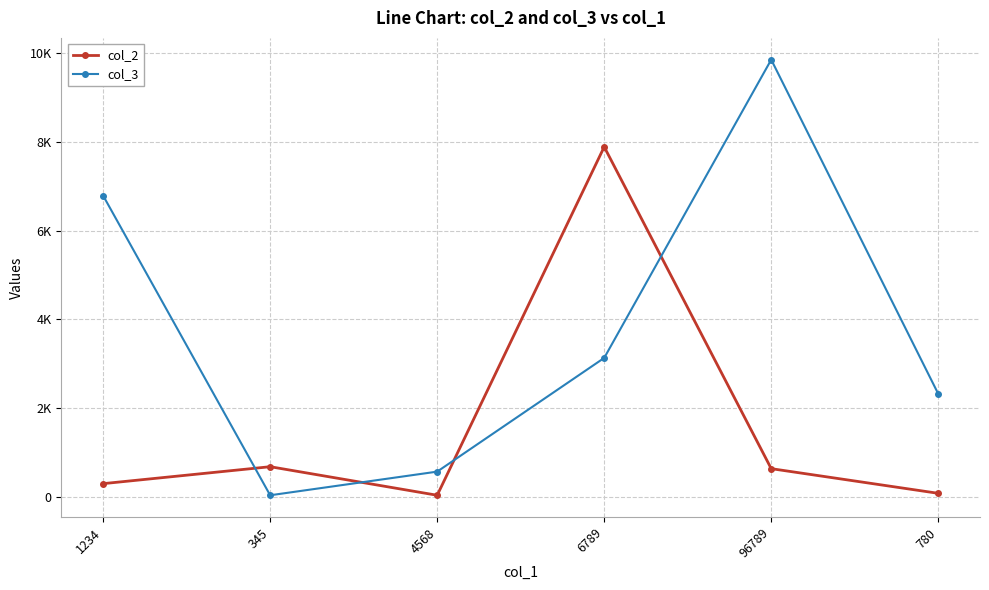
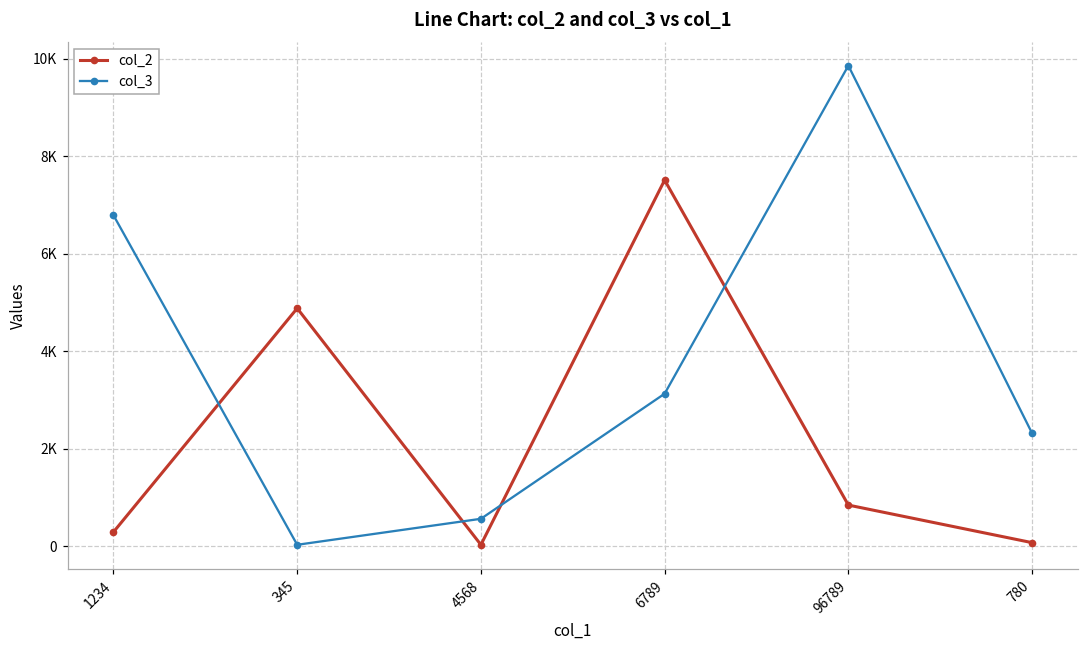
  {
    "col_2": {
      "1234": 300,
-     "345": 700,
+     "345": 4900,
      "4568": 0,
-     "6789": 7900,
-     "96789": 600,
+     "6789": 7500,
+     "96789": 800,
      "780": 100
    },
    "col_3": {
      "1234": 6800,
      "345": 0,
      "4568": 600,
      "6789": 3100,
      "96789": 9900,
      "780": 2300
    }
  }
